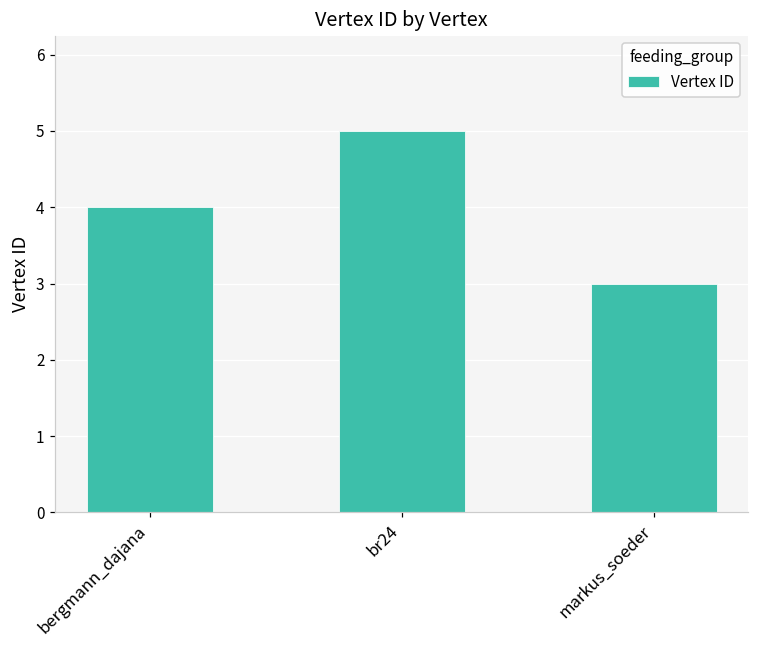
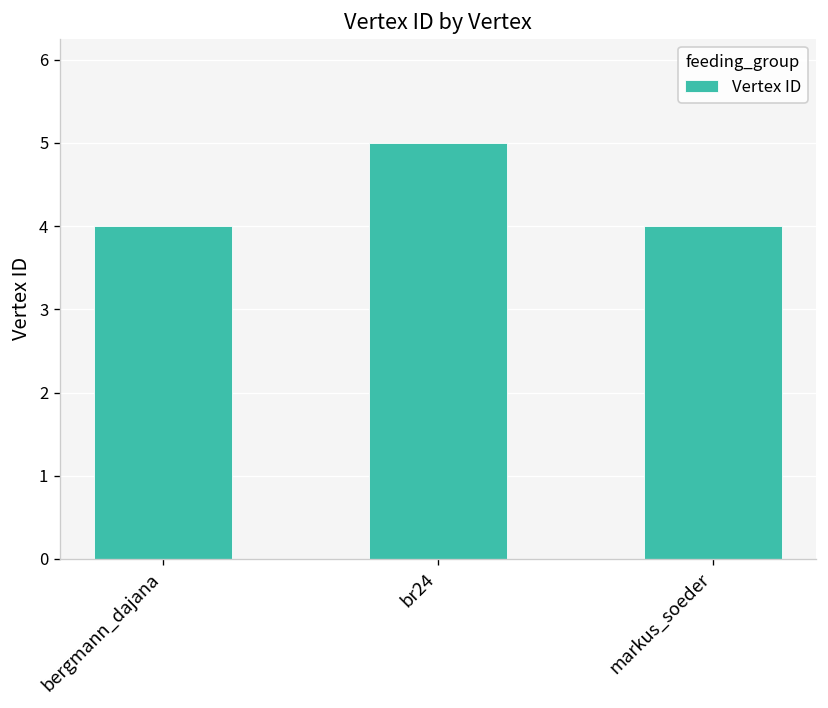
  {
    "bergmann_dajana": 4,
    "br24": 5,
-   "markus_soeder": 3
+   "markus_soeder": 4
  }
